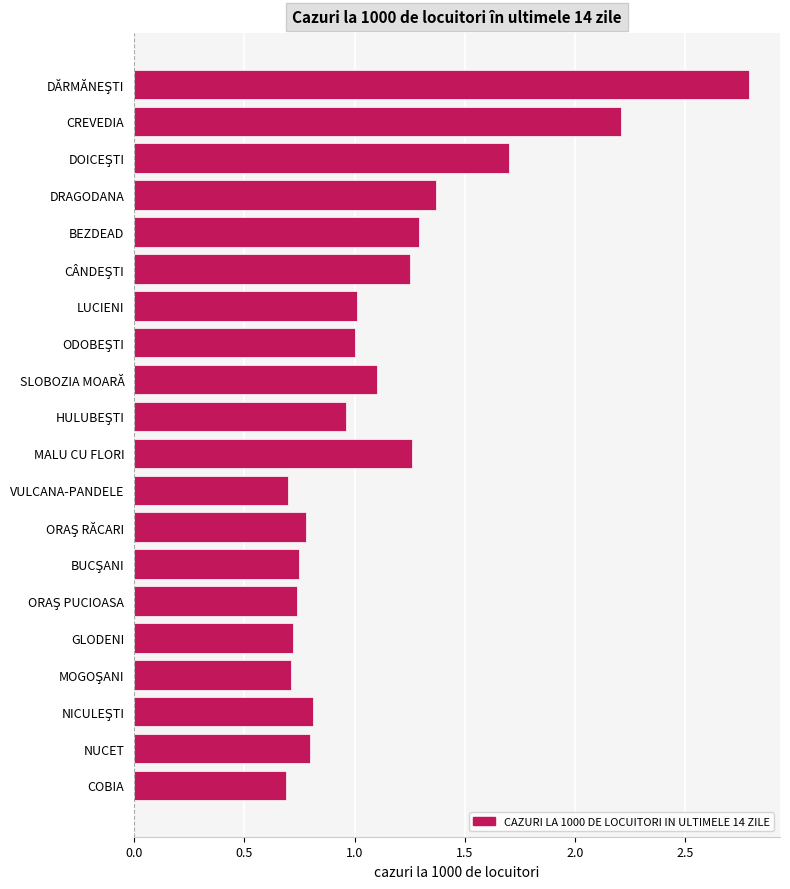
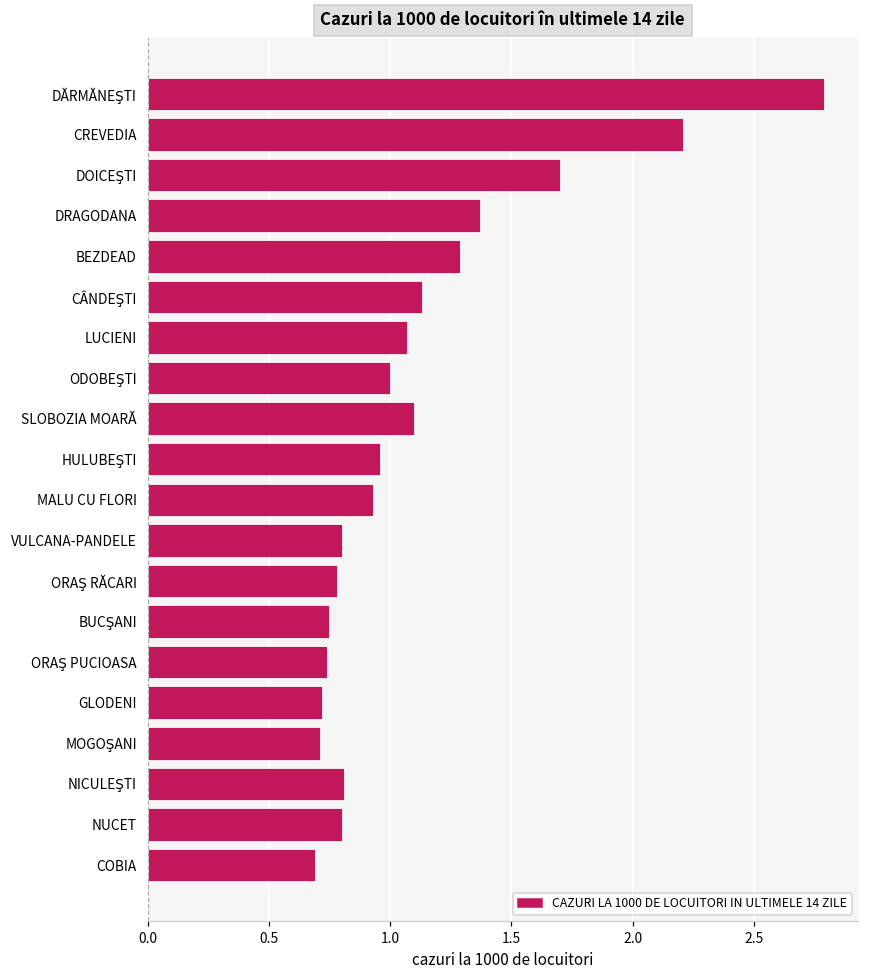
  {
    "DĂRMĂNEŞTI": 2.79,
    "CREVEDIA": 2.21,
    "DOICEŞTI": 1.70,
    "DRAGODANA": 1.37,
    "BEZDEAD": 1.29,
-   "CÂNDEŞTI": 1.25,
-   "LUCIENI": 1.01,
+   "CÂNDEŞTI": 1.13,
+   "LUCIENI": 1.07,
    "ODOBEŞTI": 1.00,
    "SLOBOZIA MOARĂ": 1.10,
    "HULUBEŞTI": 0.96,
-   "MALU CU FLORI": 1.26,
-   "VULCANA-PANDELE": 0.7,
+   "MALU CU FLORI": 0.93,
+   "VULCANA-PANDELE": 0.8,
    "ORAŞ RĂCARI": 0.78,
    "BUCŞANI": 0.75,
    "ORAŞ PUCIOASA": 0.74,
    "GLODENI": 0.72,
    "MOGOŞANI": 0.71,
    "NICULEŞTI": 0.81,
    "NUCET": 0.80,
    "COBIA": 0.69
  }
